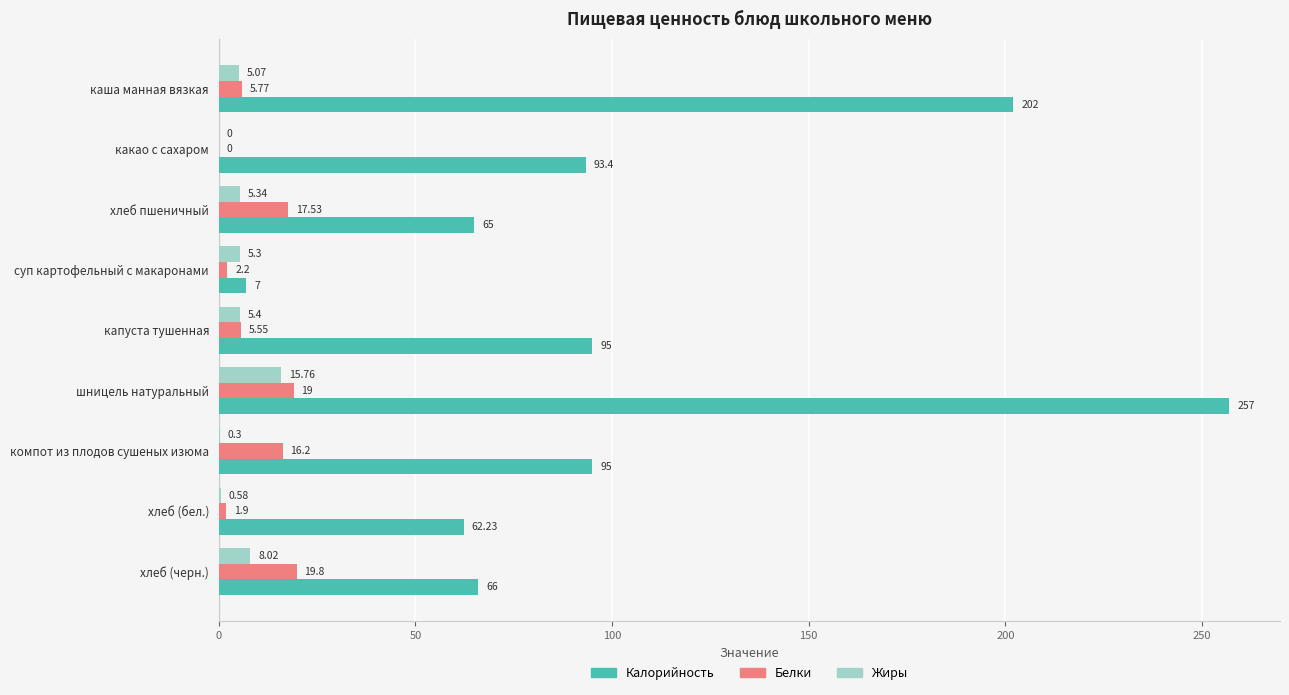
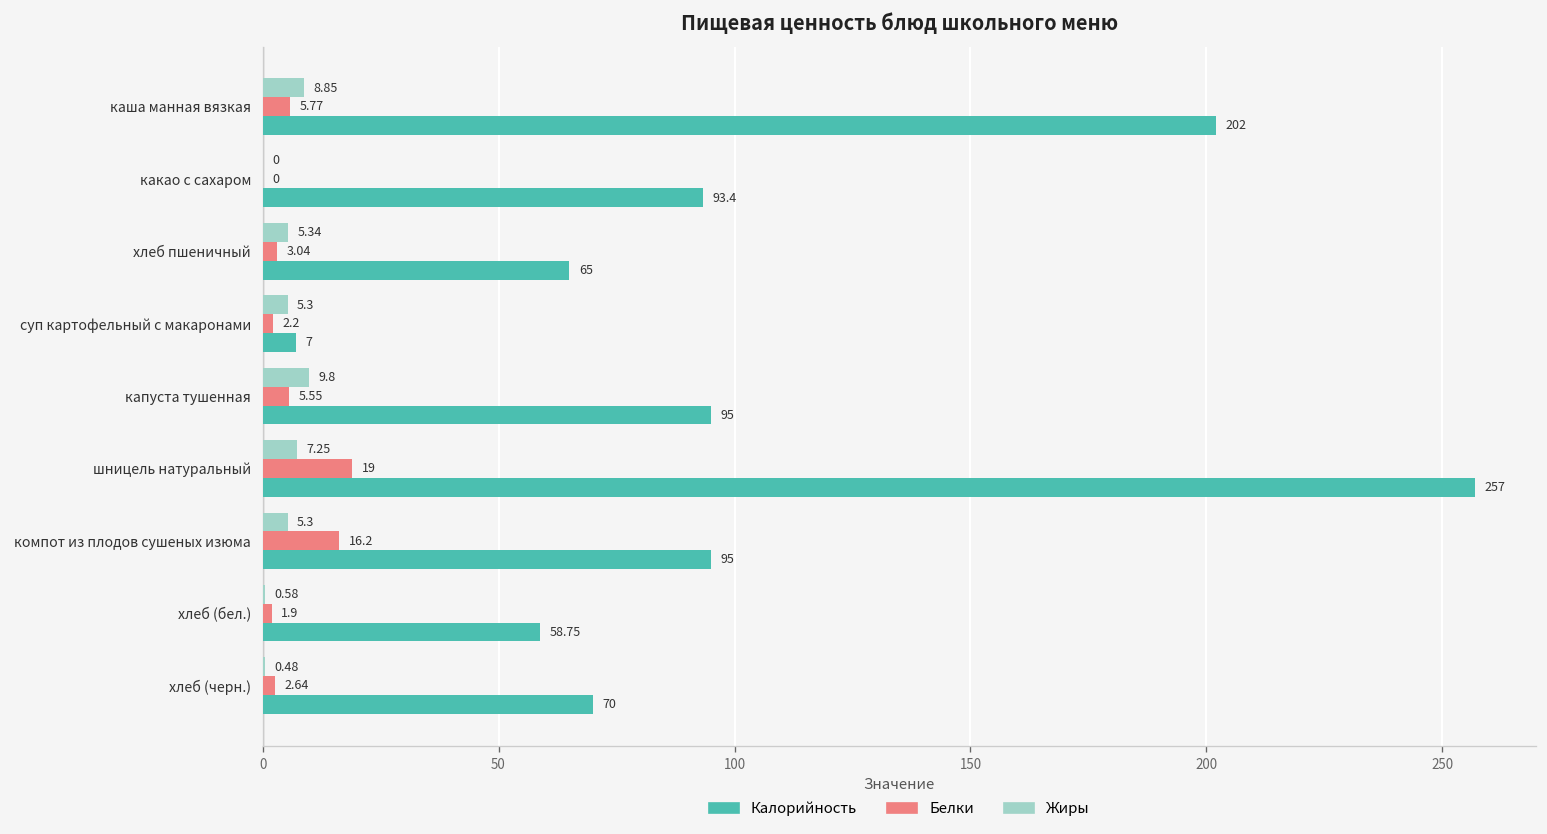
  {
    "Калорийность": {
      "каша манная вязкая": 202,
      "какао с сахаром": 93.4,
      "хлеб пшеничный": 65,
      "суп картофельный с макаронами": 7,
      "капуста тушенная": 95,
      "шницель натуральный": 257,
      "компот из плодов сушеных изюма": 95,
-     "хлеб (бел.)": 62.23,
-     "хлеб (черн.)": 66
+     "хлеб (бел.)": 58.75,
+     "хлеб (черн.)": 70
    },
    "Белки": {
      "каша манная вязкая": 5.77,
      "какао с сахаром": 0,
-     "хлеб пшеничный": 17.53,
+     "хлеб пшеничный": 3.04,
      "суп картофельный с макаронами": 2.2,
      "капуста тушенная": 5.55,
      "шницель натуральный": 19,
      "компот из плодов сушеных изюма": 16.2,
      "хлеб (бел.)": 1.9,
-     "хлеб (черн.)": 19.8
+     "хлеб (черн.)": 2.64
    },
    "Жиры": {
-     "каша манная вязкая": 5.07,
+     "каша манная вязкая": 8.85,
      "какао с сахаром": 0,
      "хлеб пшеничный": 5.34,
      "суп картофельный с макаронами": 5.3,
-     "капуста тушенная": 5.4,
-     "шницель натуральный": 15.76,
-     "компот из плодов сушеных изюма": 0.3,
+     "капуста тушенная": 9.8,
+     "шницель натуральный": 7.25,
+     "компот из плодов сушеных изюма": 5.3,
      "хлеб (бел.)": 0.58,
-     "хлеб (черн.)": 8.02
+     "хлеб (черн.)": 0.48
    }
  }
